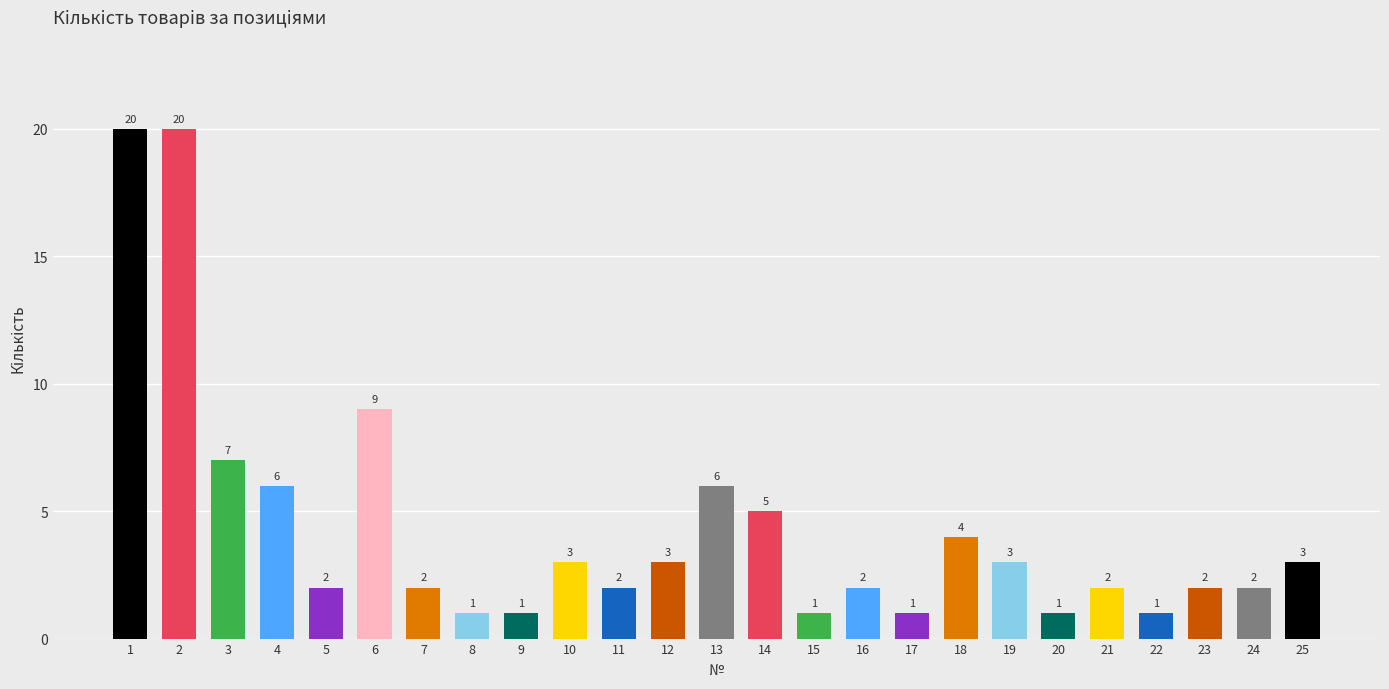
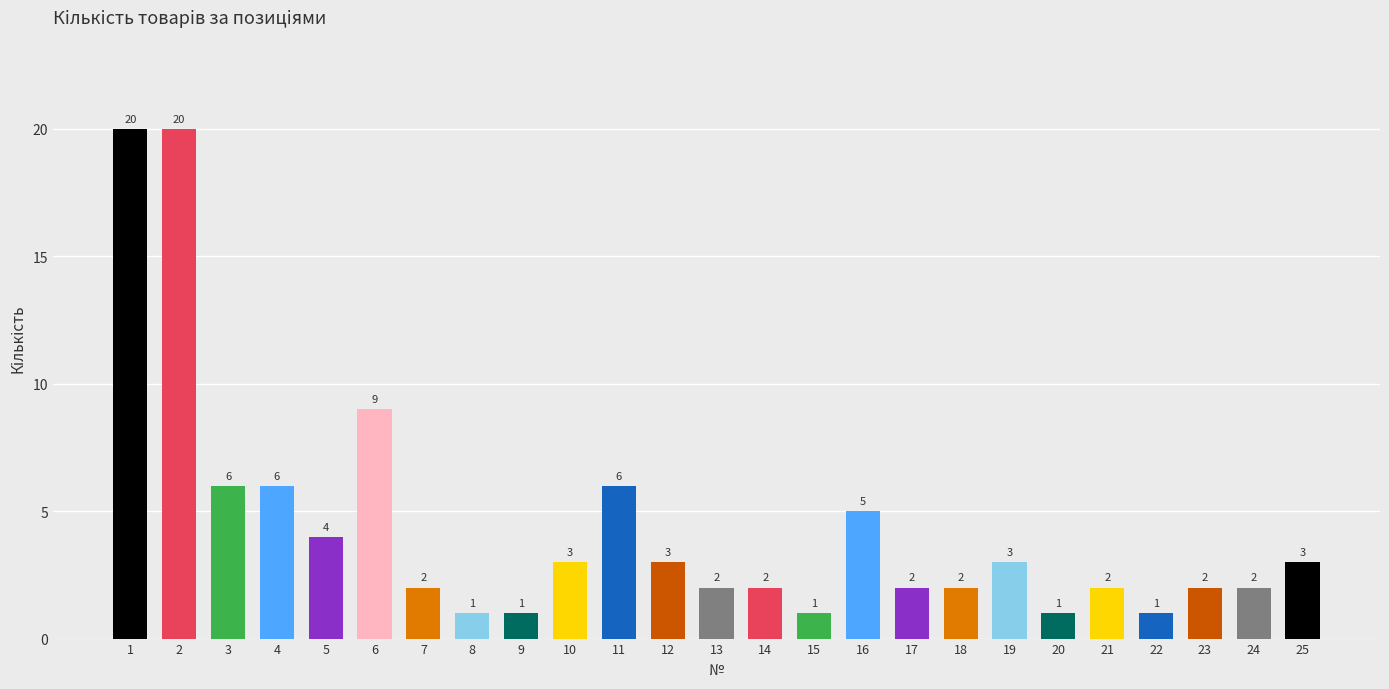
  {
    "1": 20,
    "2": 20,
-   "3": 7,
+   "3": 6,
    "4": 6,
-   "5": 2,
+   "5": 4,
    "6": 9,
    "7": 2,
    "8": 1,
    "9": 1,
    "10": 3,
-   "11": 2,
+   "11": 6,
    "12": 3,
-   "13": 6,
-   "14": 5,
+   "13": 2,
+   "14": 2,
    "15": 1,
-   "16": 2,
-   "17": 1,
-   "18": 4,
+   "16": 5,
+   "17": 2,
+   "18": 2,
    "19": 3,
    "20": 1,
    "21": 2,
    "22": 1,
    "23": 2,
    "24": 2,
    "25": 3
  }
